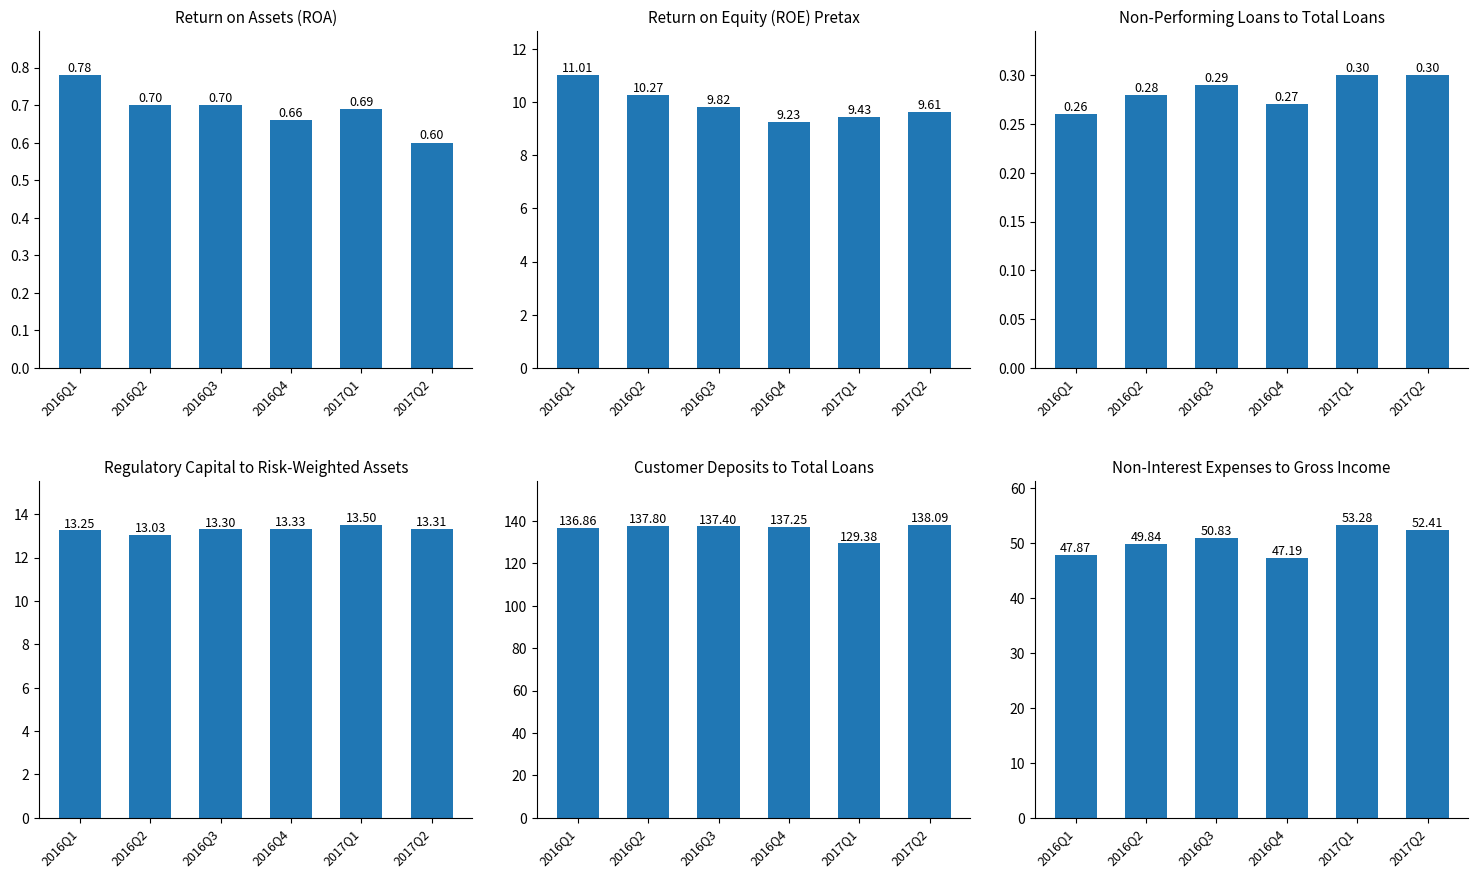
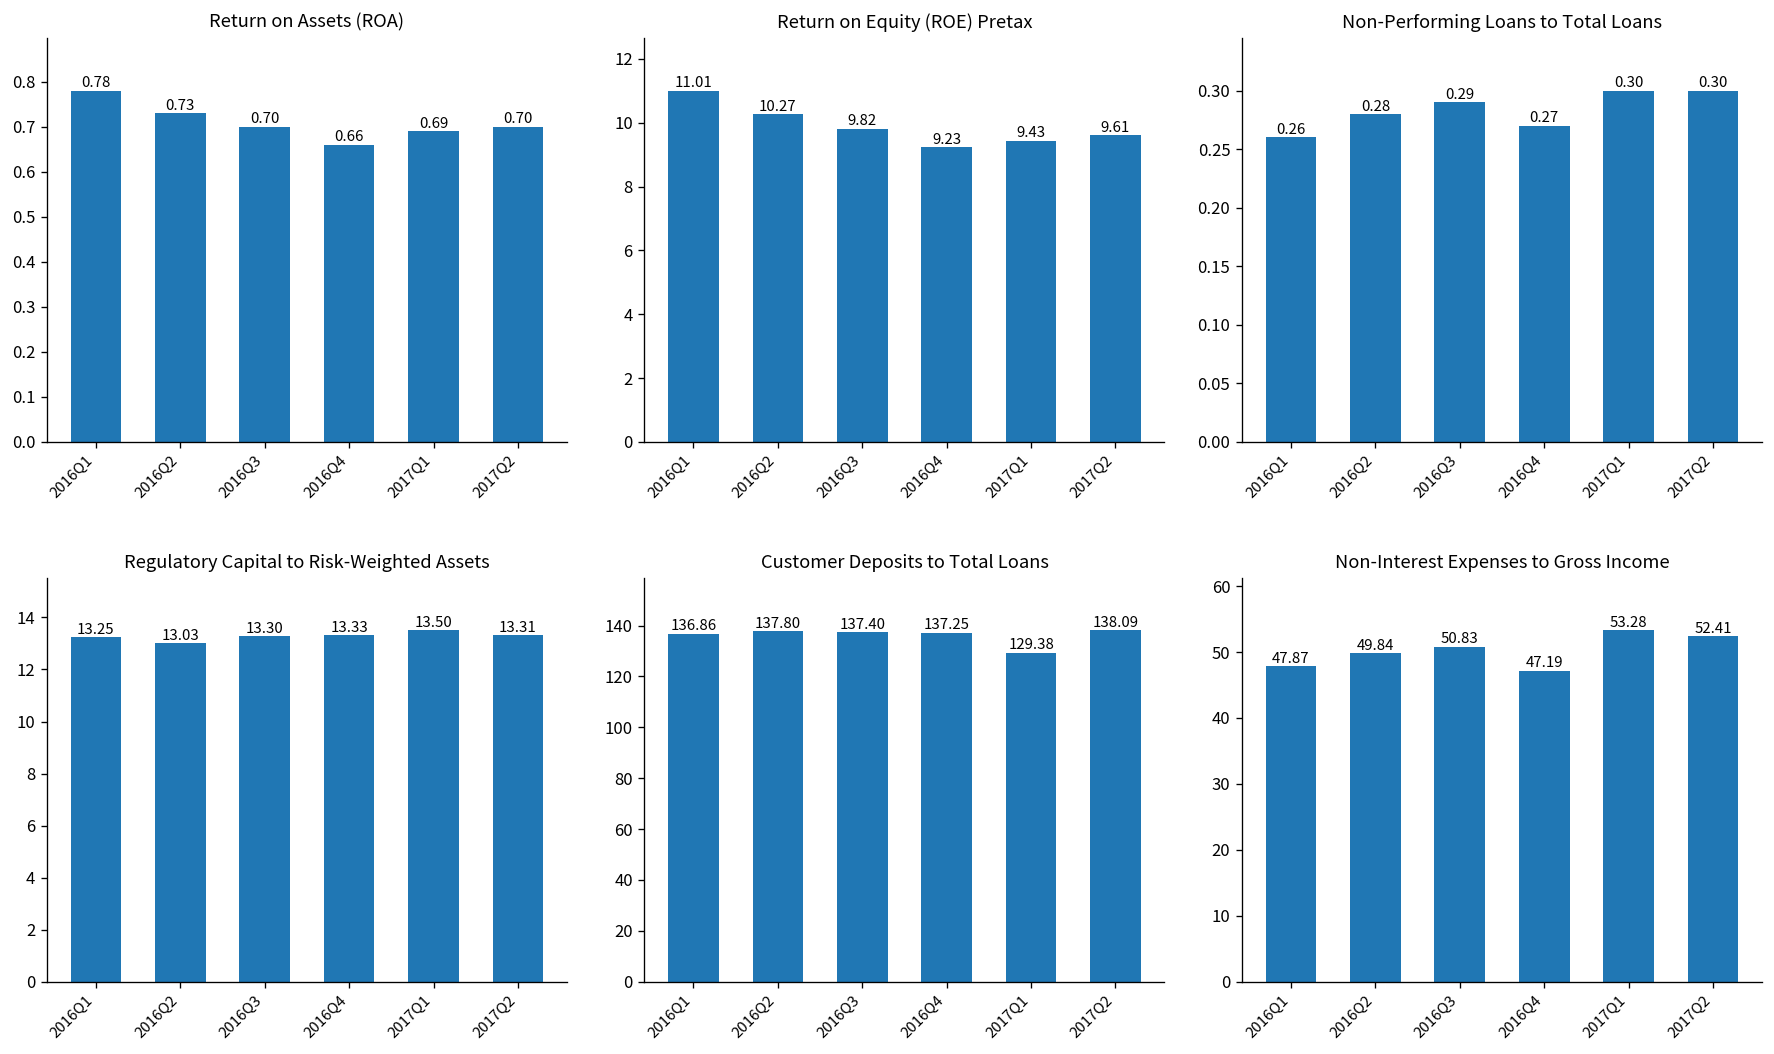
  {
    "Return on Assets (ROA)": {
      "2016Q1": 0.78,
-     "2016Q2": 0.70,
+     "2016Q2": 0.73,
      "2016Q3": 0.70,
      "2016Q4": 0.66,
      "2017Q1": 0.69,
-     "2017Q2": 0.60
+     "2017Q2": 0.70
    },
    "Return on Equity (ROE) Pretax": {
      "2016Q1": 11.01,
      "2016Q2": 10.27,
      "2016Q3": 9.82,
      "2016Q4": 9.23,
      "2017Q1": 9.43,
      "2017Q2": 9.61
    },
    "Non-Performing Loans to Total Loans": {
      "2016Q1": 0.26,
      "2016Q2": 0.28,
      "2016Q3": 0.29,
      "2016Q4": 0.27,
      "2017Q1": 0.30,
      "2017Q2": 0.30
    },
    "Regulatory Capital to Risk-Weighted Assets": {
      "2016Q1": 13.25,
      "2016Q2": 13.03,
      "2016Q3": 13.30,
      "2016Q4": 13.33,
      "2017Q1": 13.50,
      "2017Q2": 13.31
    },
    "Customer Deposits to Total Loans": {
      "2016Q1": 136.86,
      "2016Q2": 137.80,
      "2016Q3": 137.40,
      "2016Q4": 137.25,
      "2017Q1": 129.38,
      "2017Q2": 138.09
    },
    "Non-Interest Expenses to Gross Income": {
      "2016Q1": 47.87,
      "2016Q2": 49.84,
      "2016Q3": 50.83,
      "2016Q4": 47.19,
      "2017Q1": 53.28,
      "2017Q2": 52.41
    }
  }
